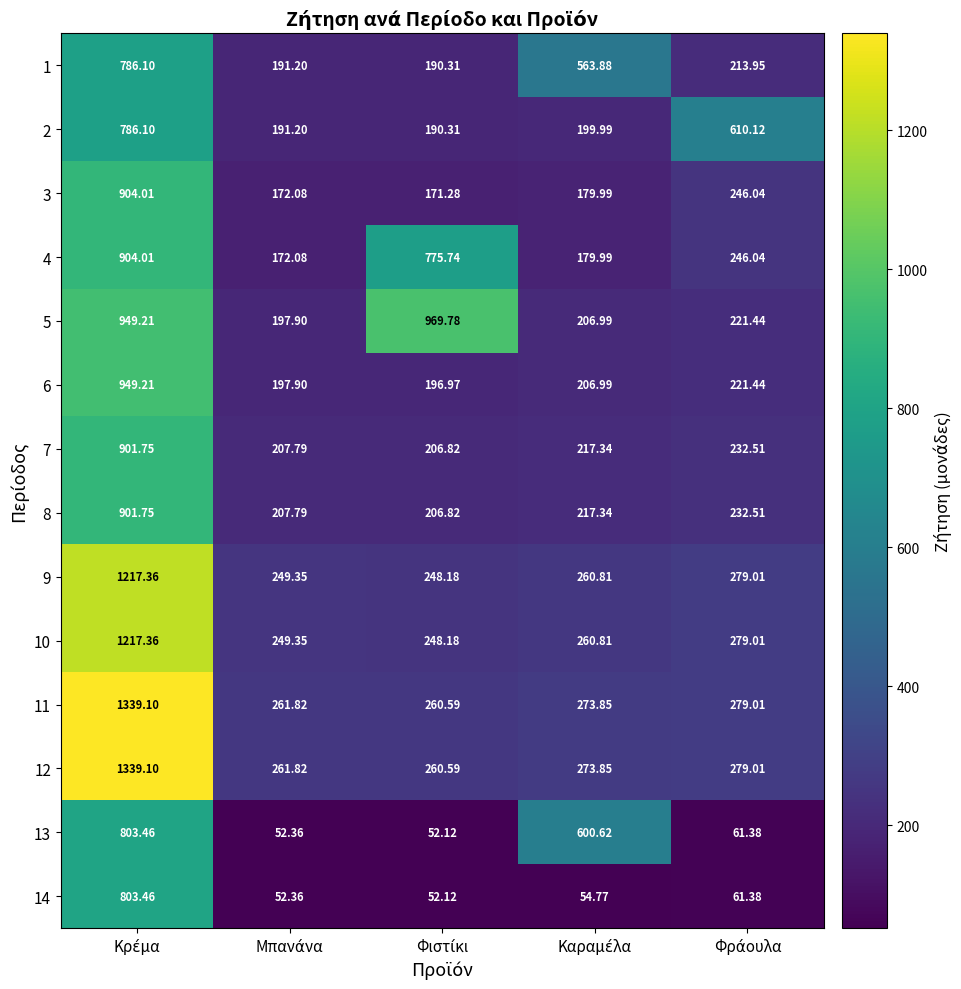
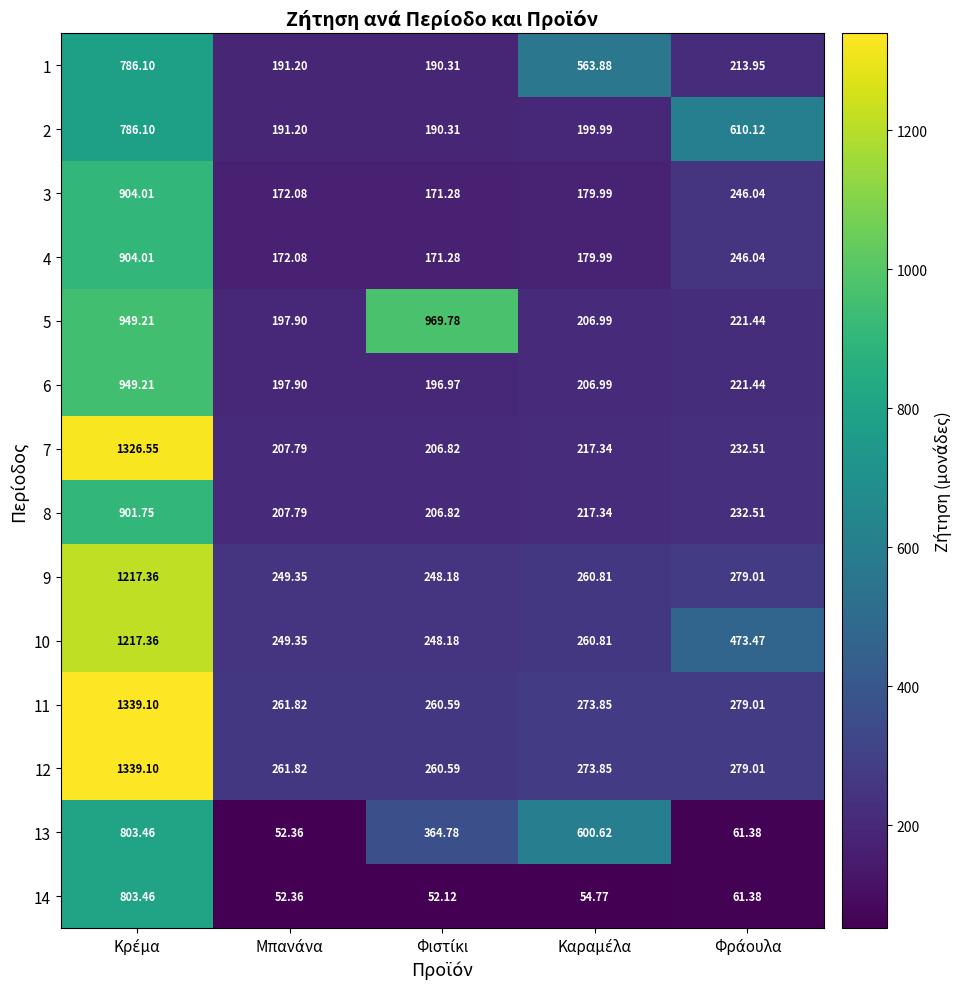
  {
    "1": {
      "Κρέμα": 786.10,
      "Μπανάνα": 191.20,
      "Φιστίκι": 190.31,
      "Καραμέλα": 563.88,
      "Φράουλα": 213.95
    },
    "2": {
      "Κρέμα": 786.10,
      "Μπανάνα": 191.20,
      "Φιστίκι": 190.31,
      "Καραμέλα": 199.99,
      "Φράουλα": 610.12
    },
    "3": {
      "Κρέμα": 904.01,
      "Μπανάνα": 172.08,
      "Φιστίκι": 171.28,
      "Καραμέλα": 179.99,
      "Φράουλα": 246.04
    },
    "4": {
      "Κρέμα": 904.01,
      "Μπανάνα": 172.08,
-     "Φιστίκι": 775.74,
+     "Φιστίκι": 171.28,
      "Καραμέλα": 179.99,
      "Φράουλα": 246.04
    },
    "5": {
      "Κρέμα": 949.21,
      "Μπανάνα": 197.90,
      "Φιστίκι": 969.78,
      "Καραμέλα": 206.99,
      "Φράουλα": 221.44
    },
    "6": {
      "Κρέμα": 949.21,
      "Μπανάνα": 197.90,
      "Φιστίκι": 196.97,
      "Καραμέλα": 206.99,
      "Φράουλα": 221.44
    },
    "7": {
-     "Κρέμα": 901.75,
+     "Κρέμα": 1326.55,
      "Μπανάνα": 207.79,
      "Φιστίκι": 206.82,
      "Καραμέλα": 217.34,
      "Φράουλα": 232.51
    },
    "8": {
      "Κρέμα": 901.75,
      "Μπανάνα": 207.79,
      "Φιστίκι": 206.82,
      "Καραμέλα": 217.34,
      "Φράουλα": 232.51
    },
    "9": {
      "Κρέμα": 1217.36,
      "Μπανάνα": 249.35,
      "Φιστίκι": 248.18,
      "Καραμέλα": 260.81,
      "Φράουλα": 279.01
    },
    "10": {
      "Κρέμα": 1217.36,
      "Μπανάνα": 249.35,
      "Φιστίκι": 248.18,
      "Καραμέλα": 260.81,
-     "Φράουλα": 279.01
+     "Φράουλα": 473.47
    },
    "11": {
      "Κρέμα": 1339.10,
      "Μπανάνα": 261.82,
      "Φιστίκι": 260.59,
      "Καραμέλα": 273.85,
      "Φράουλα": 279.01
    },
    "12": {
      "Κρέμα": 1339.10,
      "Μπανάνα": 261.82,
      "Φιστίκι": 260.59,
      "Καραμέλα": 273.85,
      "Φράουλα": 279.01
    },
    "13": {
      "Κρέμα": 803.46,
      "Μπανάνα": 52.36,
-     "Φιστίκι": 52.12,
+     "Φιστίκι": 364.78,
      "Καραμέλα": 600.62,
      "Φράουλα": 61.38
    },
    "14": {
      "Κρέμα": 803.46,
      "Μπανάνα": 52.36,
      "Φιστίκι": 52.12,
      "Καραμέλα": 54.77,
      "Φράουλα": 61.38
    }
  }
